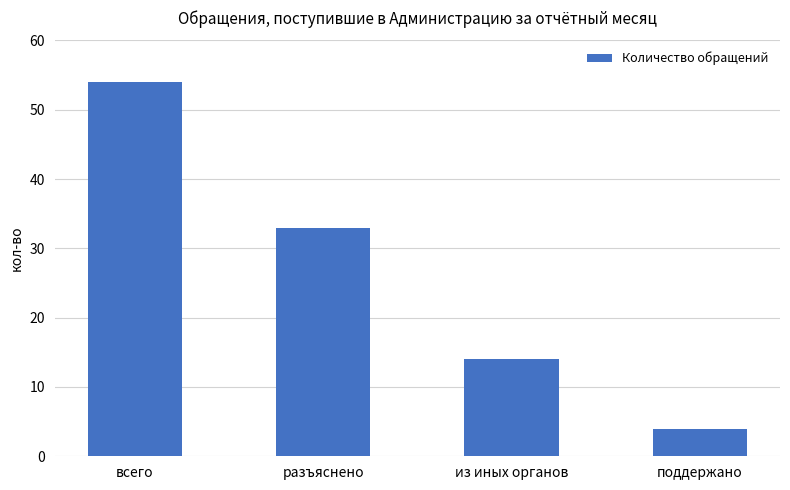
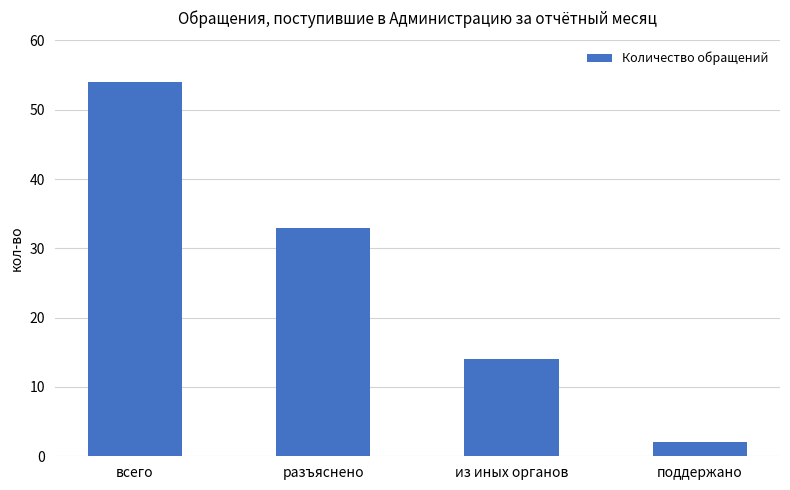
  {
    "всего": 54,
    "разъяснено": 33,
    "из иных органов": 14,
-   "поддержано": 4
+   "поддержано": 2
  }
